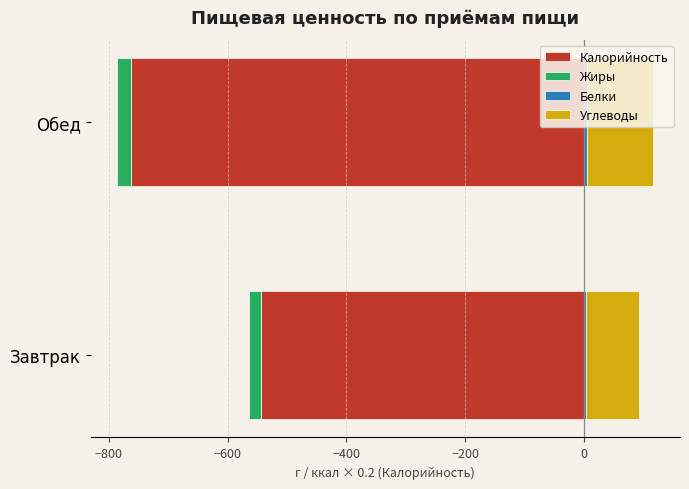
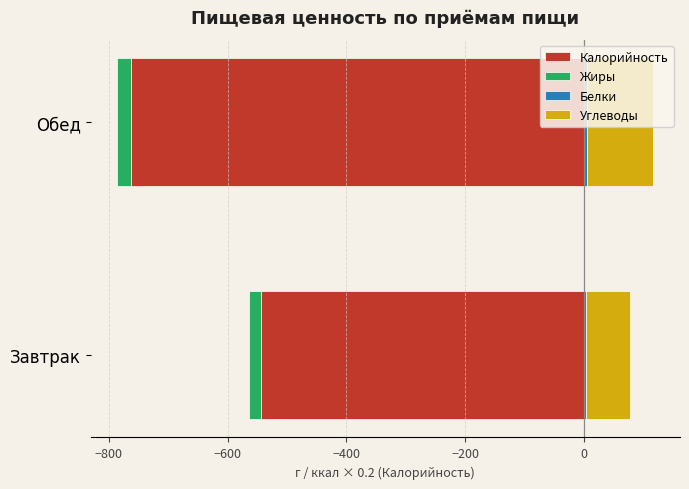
  {
    "Калорийность": {
      "Обед": -760,
      "Завтрак": -540
    },
    "Жиры": {
      "Обед": -20,
      "Завтрак": -20
    },
    "Углеводы": {
-     "Завтрак": 90
+     "Завтрак": 70
    }
  }
